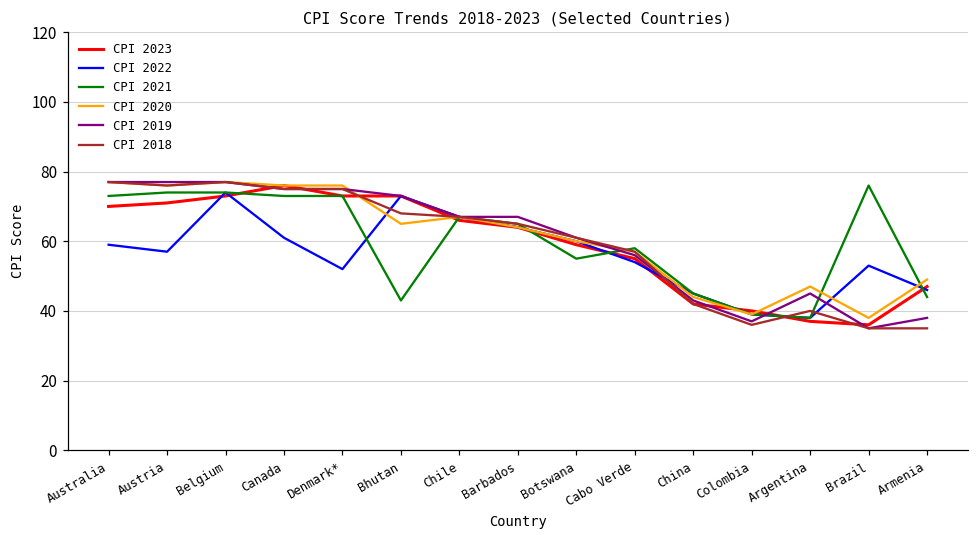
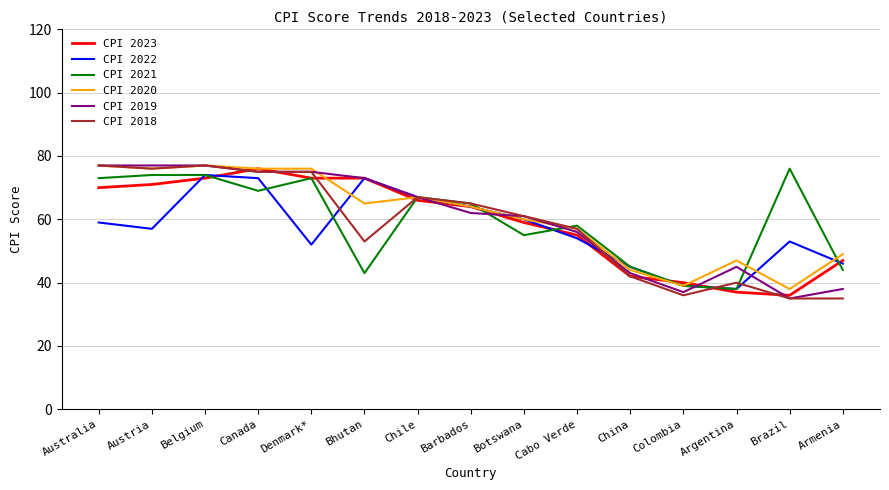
  {
    "CPI 2023": {
      "Australia": 70,
      "Austria": 71,
      "Belgium": 73,
      "Chile": 66,
      "Botswana": 59,
      "Cabo Verde": 55,
      "Colombia": 40,
      "Argentina": 37,
      "Brazil": 36,
      "Armenia": 47
    },
    "CPI 2022": {
      "Australia": 59,
      "Austria": 57,
-     "Canada": 61,
+     "Canada": 73,
      "Denmark*": 52,
      "Cabo Verde": 54,
      "Brazil": 53,
      "Armenia": 46
    },
    "CPI 2021": {
      "Australia": 73,
      "Austria": 74,
-     "Canada": 73,
+     "Canada": 69,
      "Bhutan": 43,
      "Botswana": 55,
      "Cabo Verde": 58,
      "Brazil": 76,
      "Armenia": 44
    },
    "CPI 2020": {
      "Denmark*": 76,
      "Bhutan": 65,
      "China": 44,
      "Argentina": 47,
      "Brazil": 38,
      "Armenia": 49
    },
    "CPI 2019": {
      "Austria": 77,
-     "Barbados": 67,
+     "Barbados": 62,
      "Cabo Verde": 56,
      "China": 43,
      "Colombia": 37,
      "Argentina": 45,
      "Armenia": 38
    },
    "CPI 2018": {
-     "Bhutan": 68,
+     "Bhutan": 53,
      "Colombia": 36,
      "Argentina": 40,
      "Armenia": 35
    }
  }
